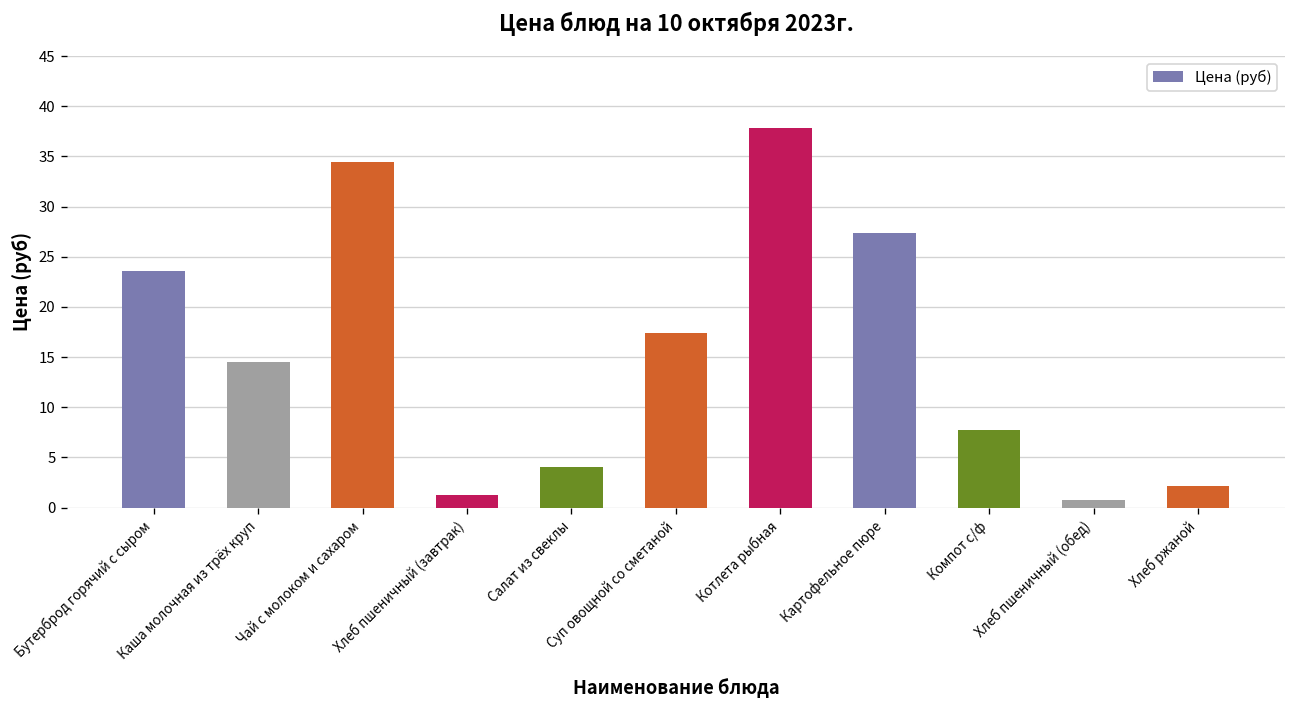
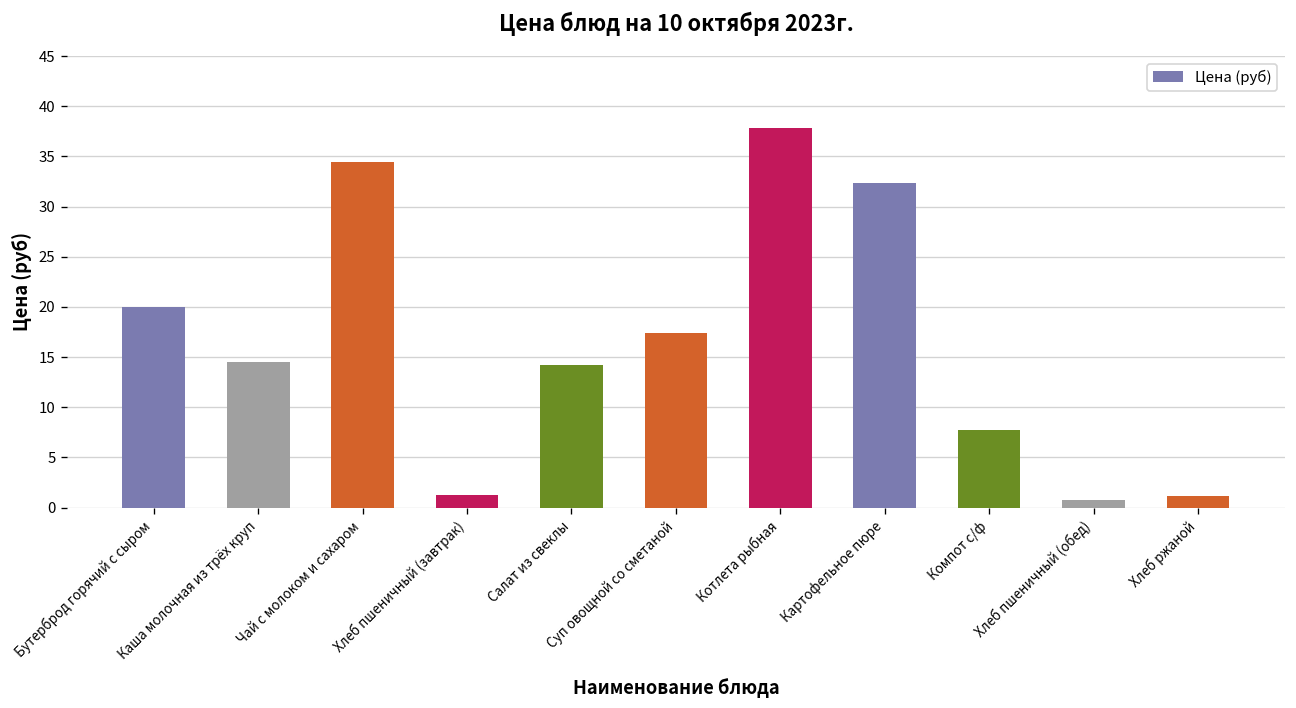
  {
-   "Бутерброд горячий с сыром": 24,
+   "Бутерброд горячий с сыром": 20,
    "Каша молочная из трёх круп": 14,
    "Чай с молоком и сахаром": 34,
    "Хлеб пшеничный (завтрак)": 1,
-   "Салат из свеклы": 4,
+   "Салат из свеклы": 14,
    "Суп овощной со сметаной": 17,
    "Котлета рыбная": 38,
-   "Картофельное пюре": 27,
+   "Картофельное пюре": 32,
    "Компот с/ф": 8,
    "Хлеб пшеничный (обед)": 1,
-   "Хлеб ржаной": 2
+   "Хлеб ржаной": 1
  }
